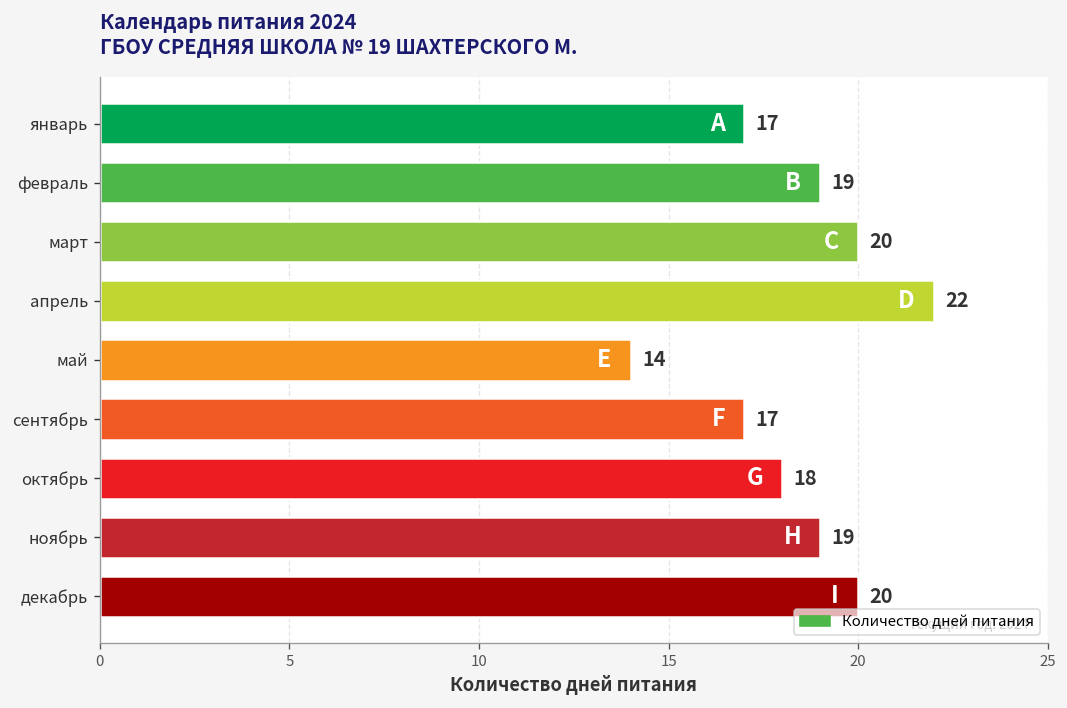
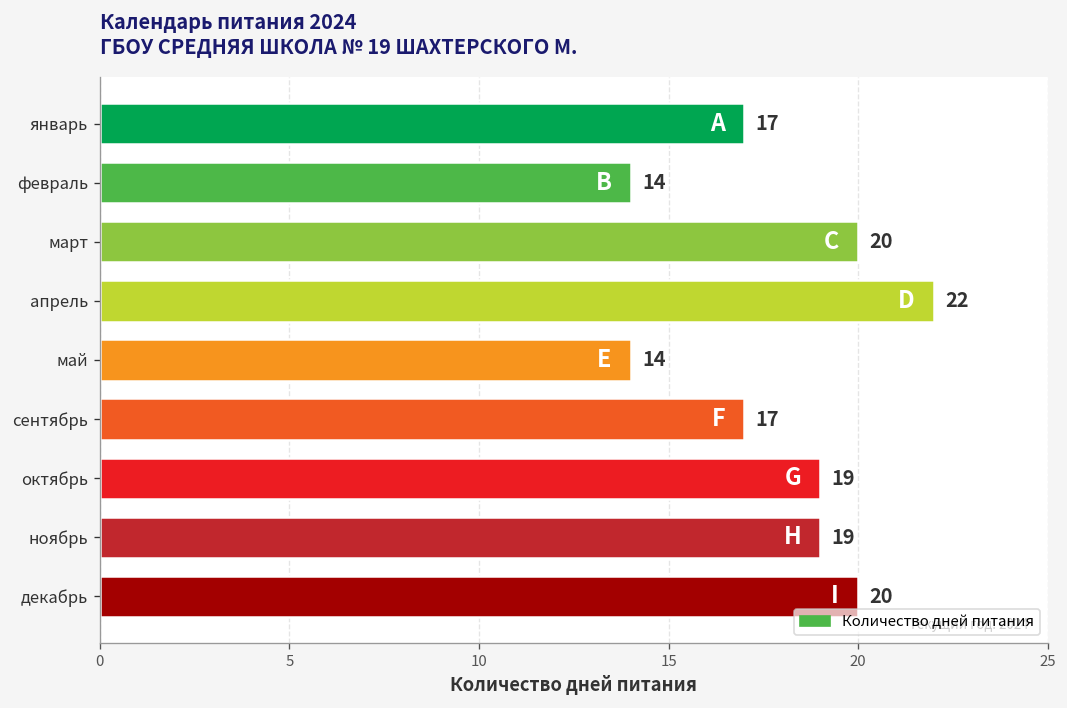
  {
    "январь": 17,
-   "февраль": 19,
+   "февраль": 14,
    "март": 20,
    "апрель": 22,
    "май": 14,
    "сентябрь": 17,
-   "октябрь": 18,
+   "октябрь": 19,
    "ноябрь": 19,
    "декабрь": 20
  }
